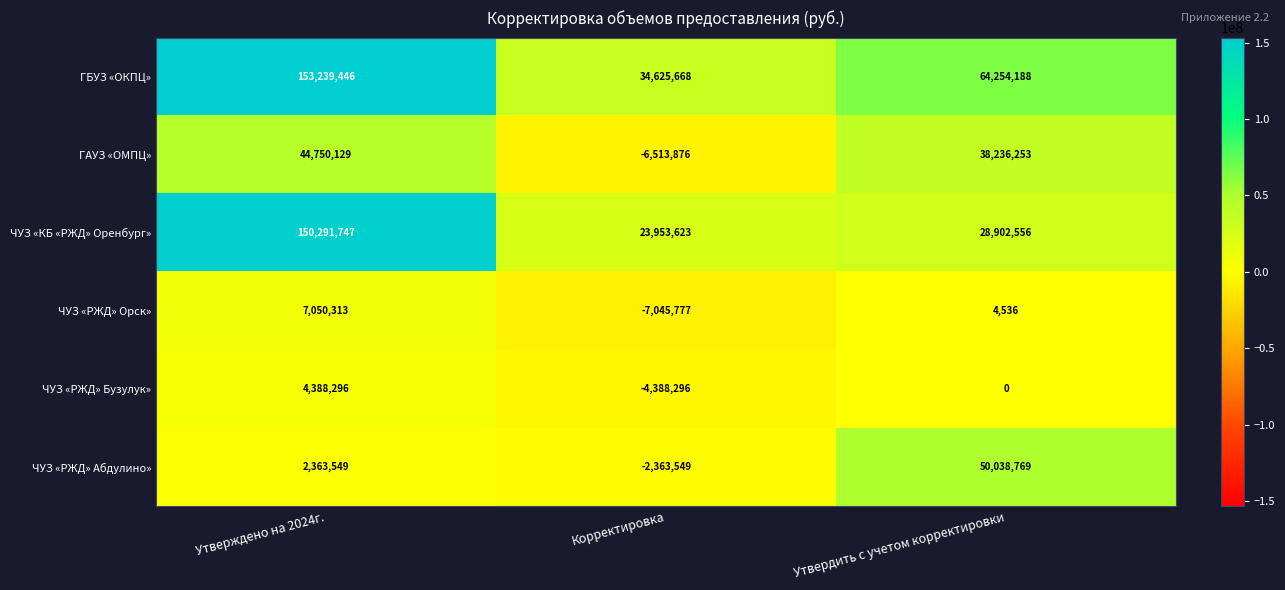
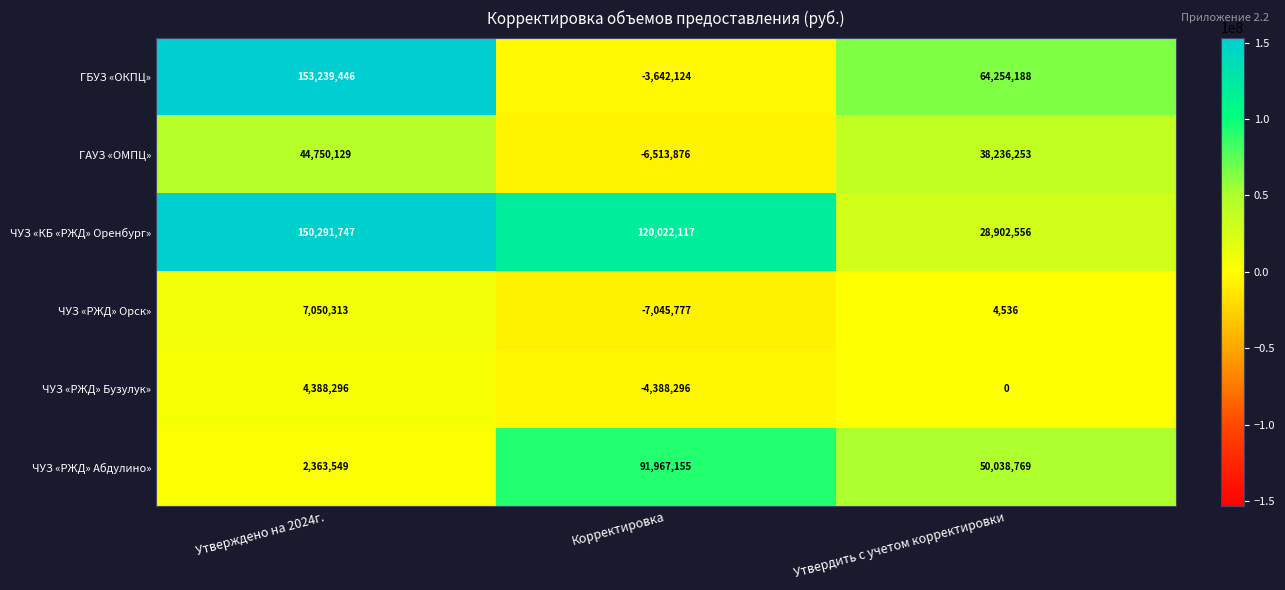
  {
    "ГБУЗ «ОКПЦ»": {
      "Утверждено на 2024г.": "153,239,446",
-     "Корректировка": "34,625,668",
+     "Корректировка": "-3,642,124",
      "Утвердить с учетом корректировки": "64,254,188"
    },
    "ГАУЗ «ОМПЦ»": {
      "Утверждено на 2024г.": "44,750,129",
      "Корректировка": "-6,513,876",
      "Утвердить с учетом корректировки": "38,236,253"
    },
    "ЧУЗ «КБ «РЖД» Оренбург»": {
      "Утверждено на 2024г.": "150,291,747",
-     "Корректировка": "23,953,623",
+     "Корректировка": "120,022,117",
      "Утвердить с учетом корректировки": "28,902,556"
    },
    "ЧУЗ «РЖД» Орск»": {
      "Утверждено на 2024г.": "7,050,313",
      "Корректировка": "-7,045,777",
      "Утвердить с учетом корректировки": "4,536"
    },
    "ЧУЗ «РЖД» Бузулук»": {
      "Утверждено на 2024г.": "4,388,296",
      "Корректировка": "-4,388,296",
      "Утвердить с учетом корректировки": "0"
    },
    "ЧУЗ «РЖД» Абдулино»": {
      "Утверждено на 2024г.": "2,363,549",
-     "Корректировка": "-2,363,549",
+     "Корректировка": "91,967,155",
      "Утвердить с учетом корректировки": "50,038,769"
    }
  }
